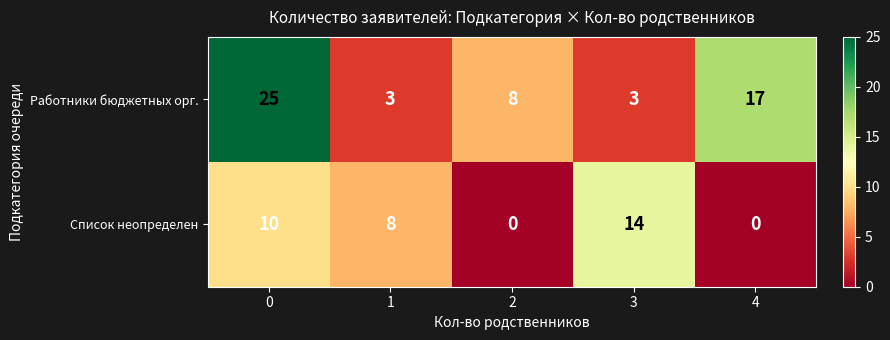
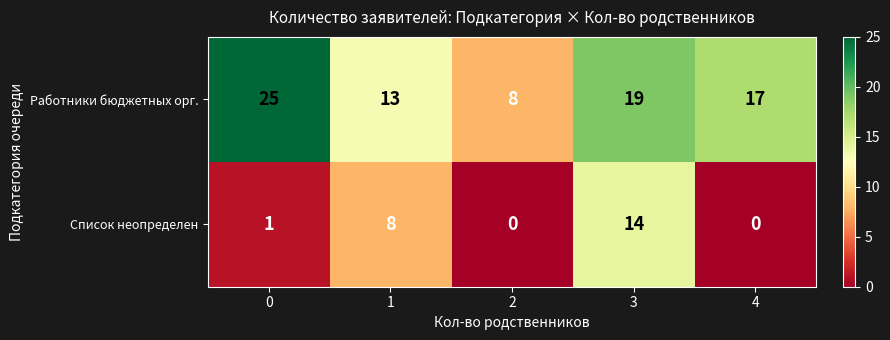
  {
    "Работники бюджетных орг.": {
      "0": 25,
-     "1": 3,
+     "1": 13,
      "2": 8,
-     "3": 3,
+     "3": 19,
      "4": 17
    },
    "Список неопределен": {
-     "0": 10,
+     "0": 1,
      "1": 8,
      "2": 0,
      "3": 14,
      "4": 0
    }
  }
